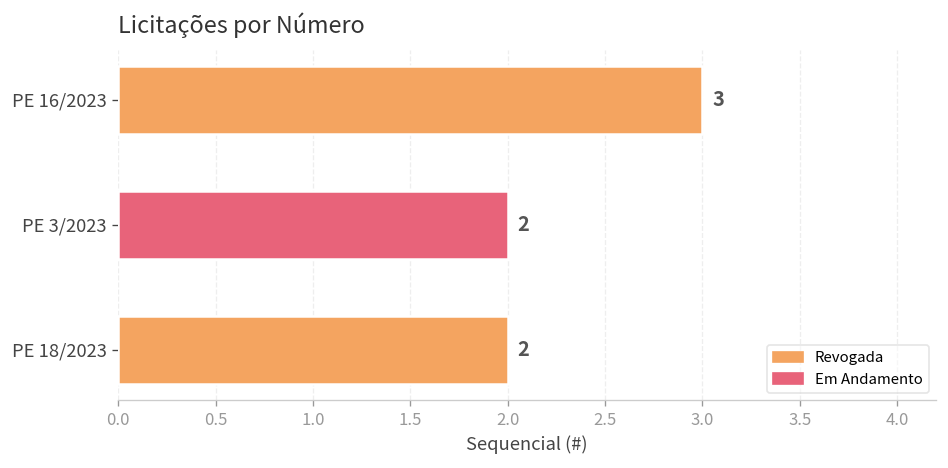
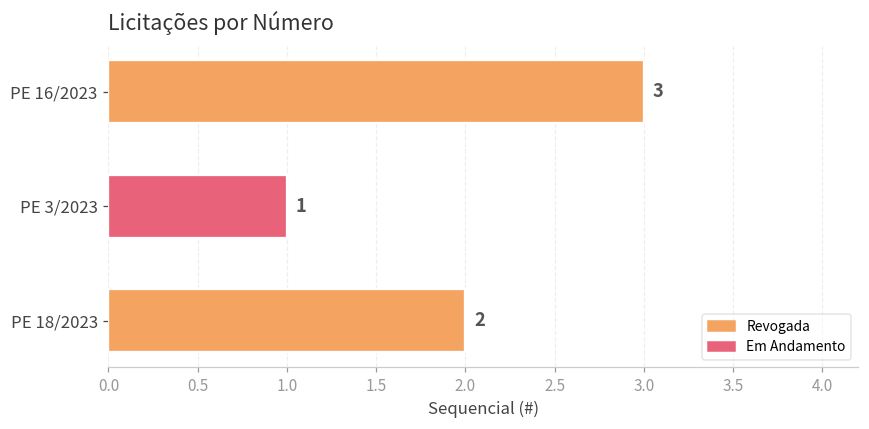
  {
    "PE 16/2023": 3,
-   "PE 3/2023": 2,
+   "PE 3/2023": 1,
    "PE 18/2023": 2
  }
